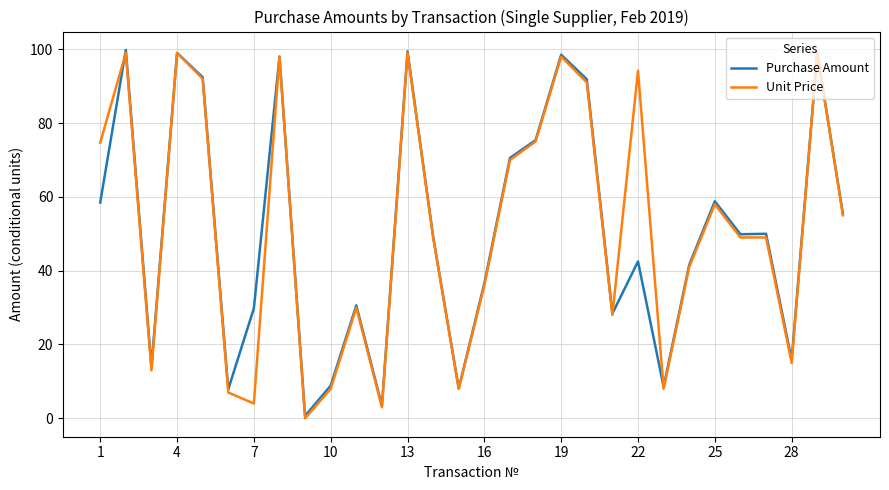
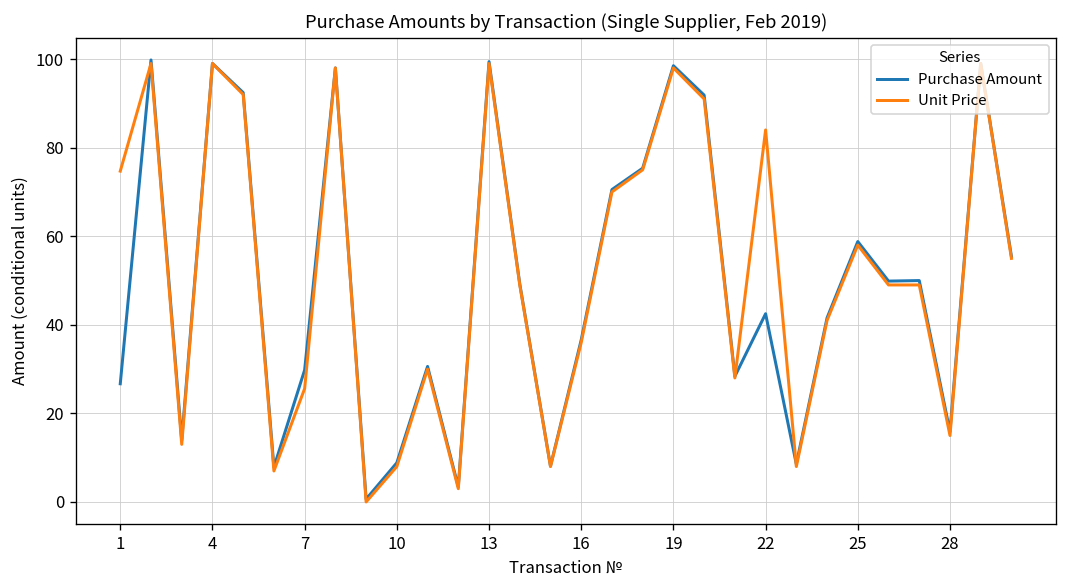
  {
    "Purchase Amount": {
-     "1": 58,
+     "1": 27,
      "7": 30,
      "10": 9,
      "22": 43,
      "25": 59,
      "28": 16
    },
    "Unit Price": {
      "1": 75,
-     "7": 4,
+     "7": 26,
      "10": 8,
-     "22": 94,
+     "22": 84,
      "25": 58,
      "28": 15
    }
  }
